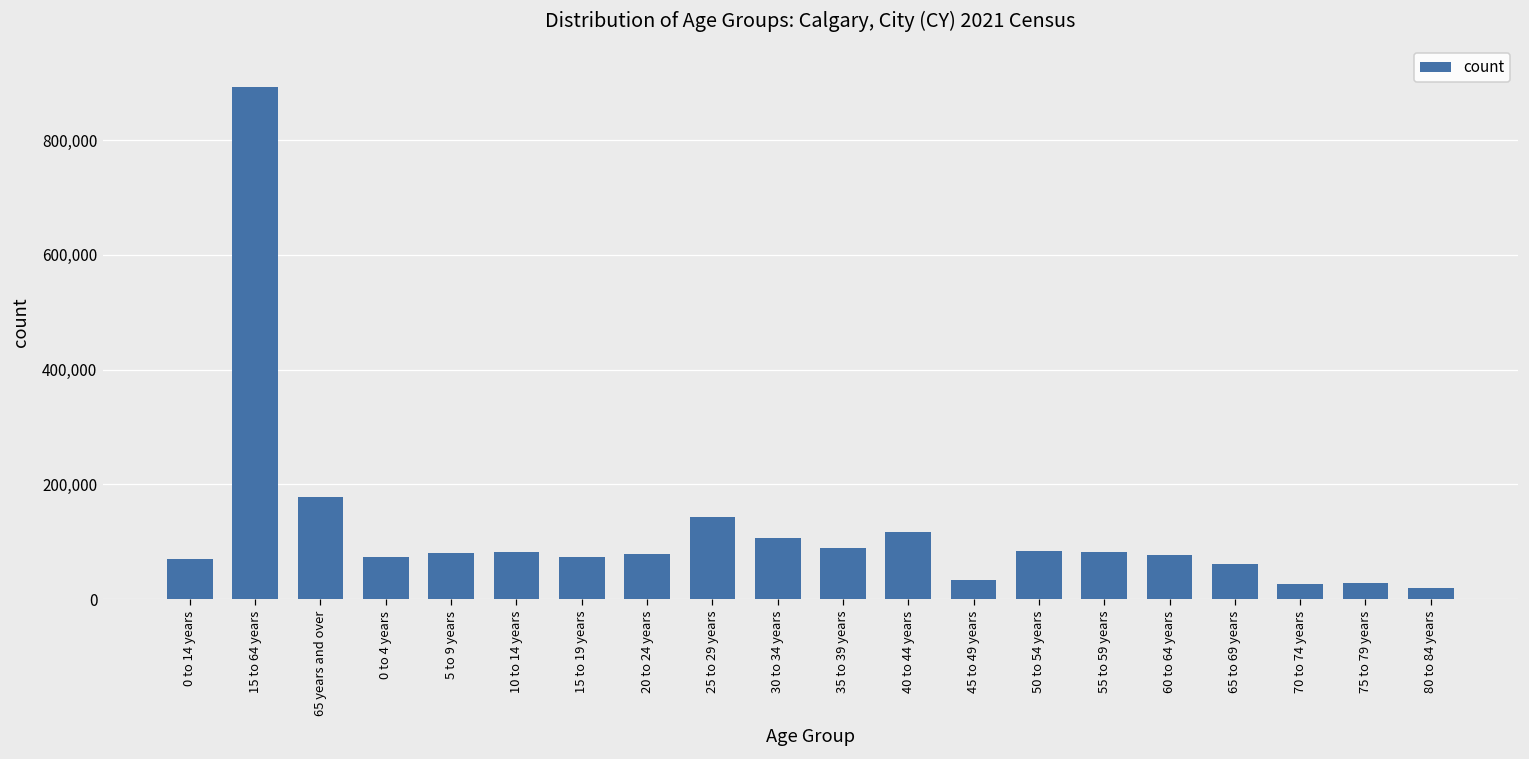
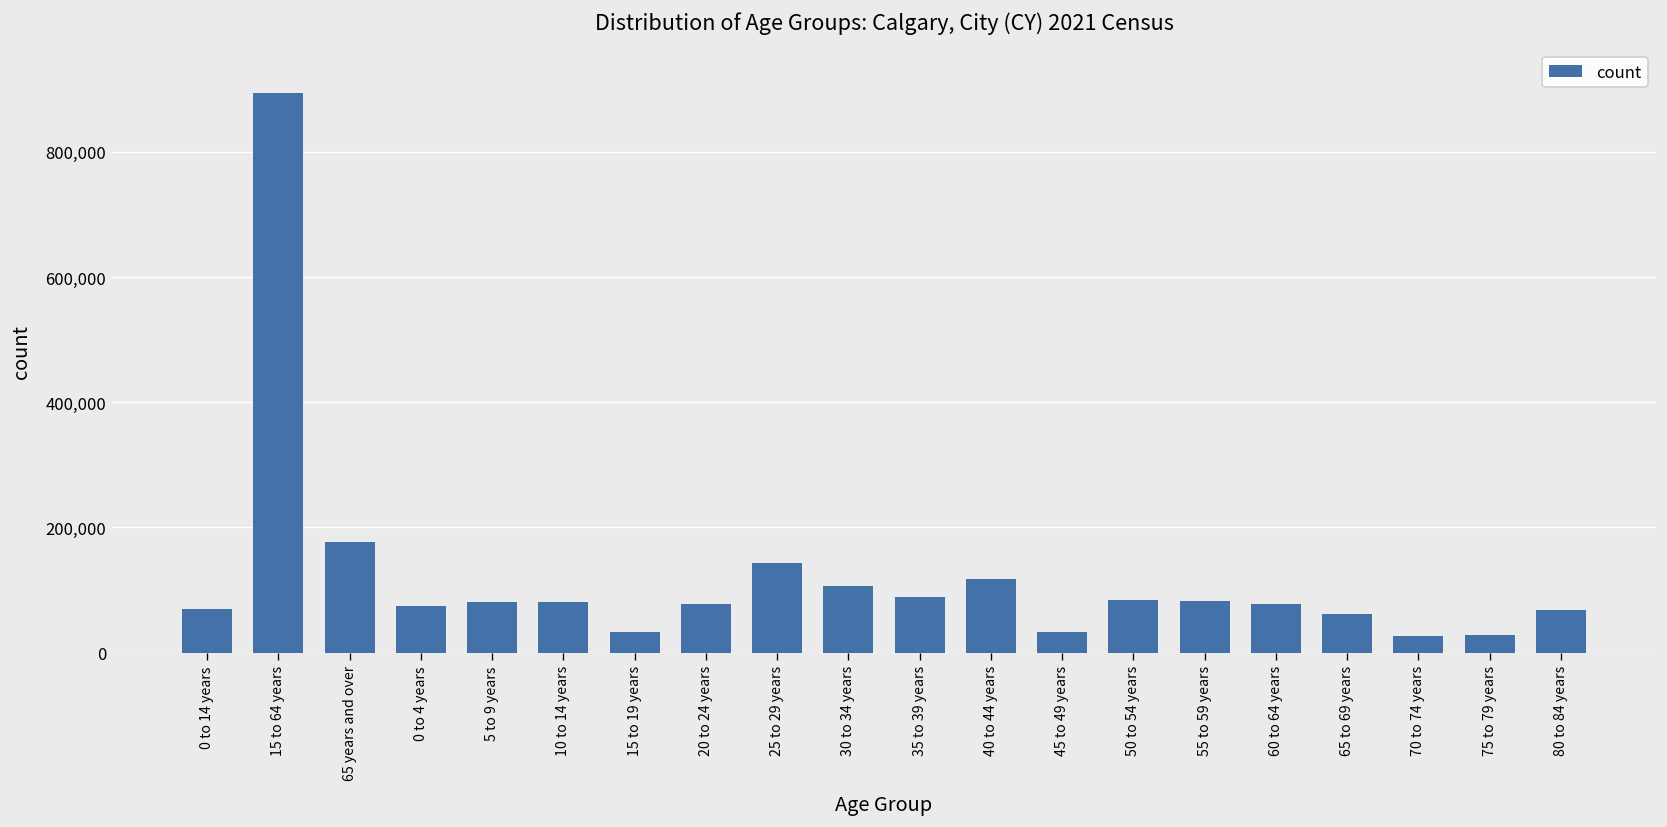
  {
    "0 to 14 years": "70,000",
    "15 to 64 years": "890,000",
    "65 years and over": "180,000",
    "0 to 4 years": "70,000",
    "5 to 9 years": "80,000",
    "10 to 14 years": "80,000",
-   "15 to 19 years": "70,000",
+   "15 to 19 years": "30,000",
    "20 to 24 years": "80,000",
    "25 to 29 years": "140,000",
    "30 to 34 years": "110,000",
    "35 to 39 years": "90,000",
    "40 to 44 years": "120,000",
    "45 to 49 years": "30,000",
    "50 to 54 years": "80,000",
    "55 to 59 years": "80,000",
    "60 to 64 years": "80,000",
    "65 to 69 years": "60,000",
    "70 to 74 years": "30,000",
    "75 to 79 years": "30,000",
-   "80 to 84 years": "20,000"
+   "80 to 84 years": "70,000"
  }
